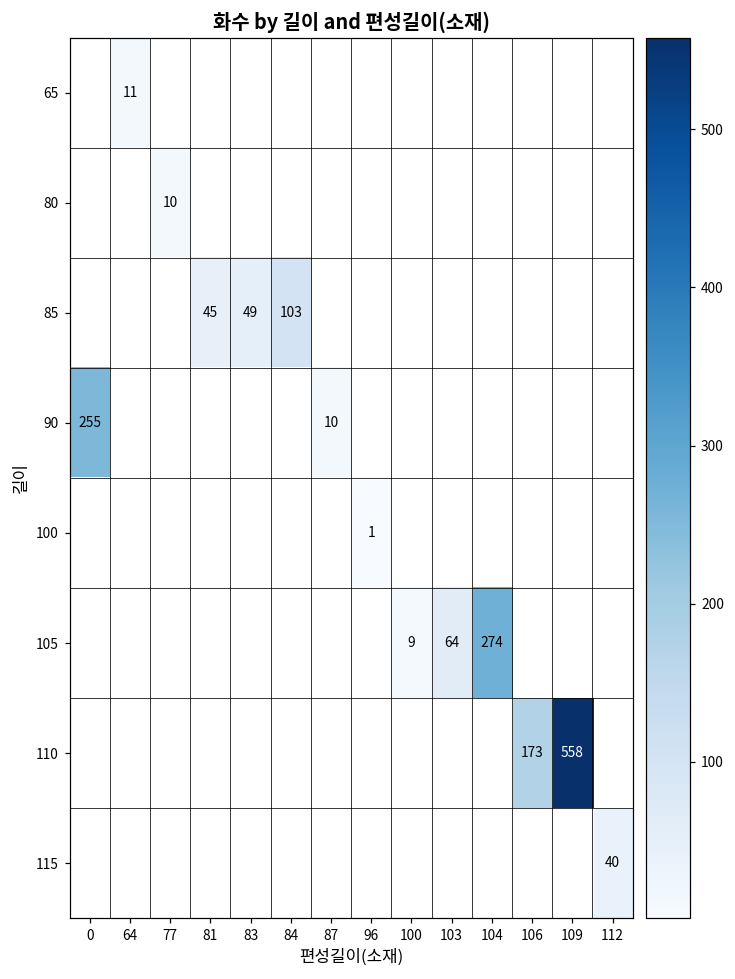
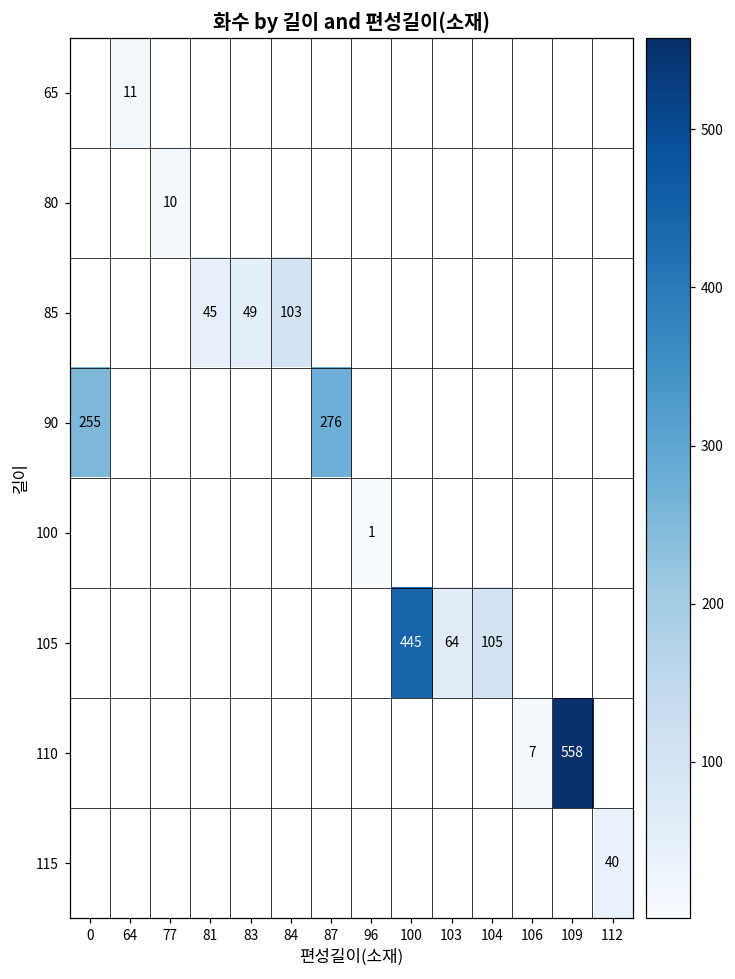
  {
    "65": {
      "64": 11
    },
    "80": {
      "77": 10
    },
    "85": {
      "81": 45,
      "83": 49,
      "84": 103
    },
    "90": {
      "0": 255,
-     "87": 10
+     "87": 276
    },
    "100": {
      "96": 1
    },
    "105": {
-     "100": 9,
+     "100": 445,
      "103": 64,
-     "104": 274
+     "104": 105
    },
    "110": {
-     "106": 173,
+     "106": 7,
      "109": 558
    },
    "115": {
      "112": 40
    }
  }
